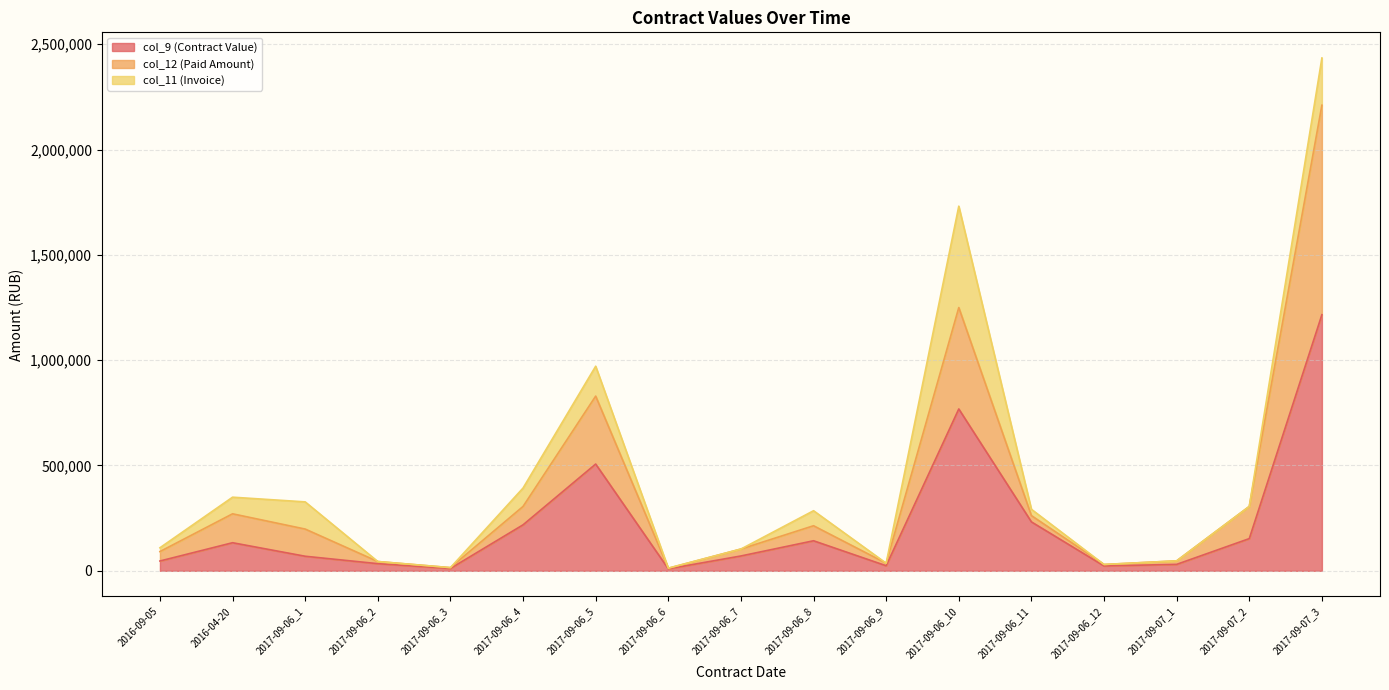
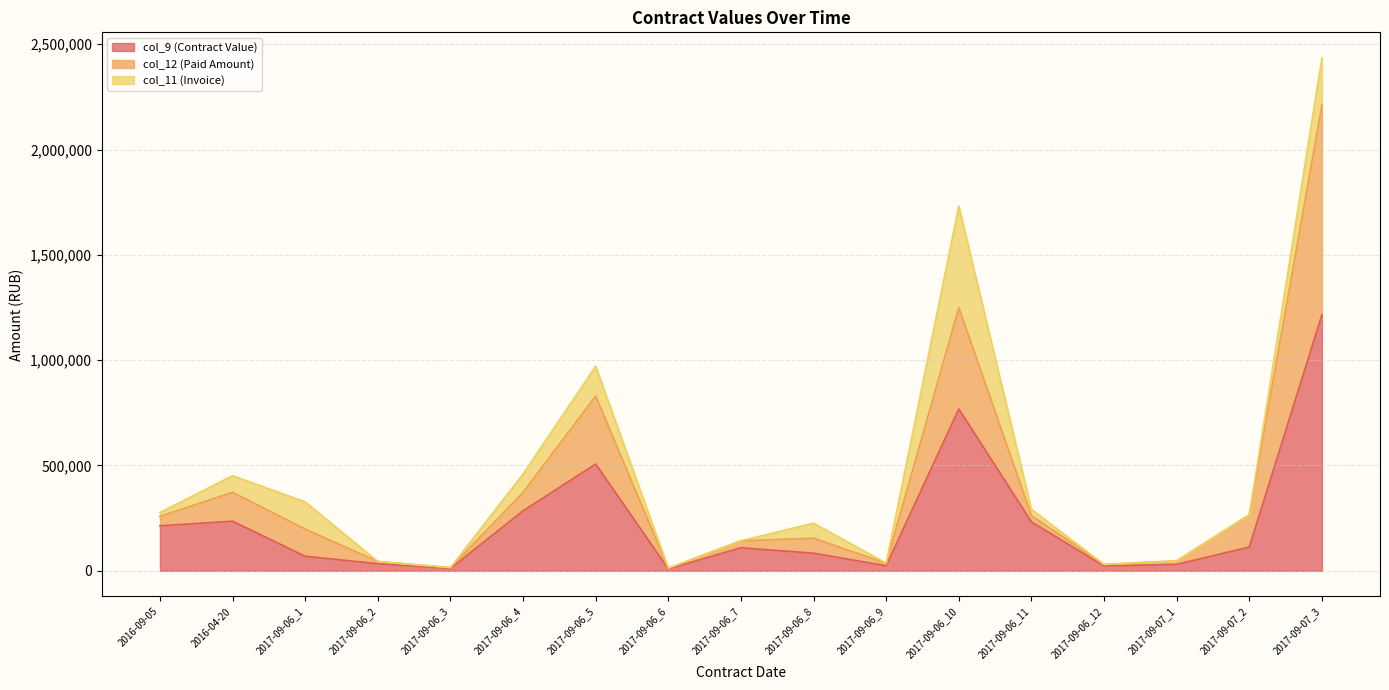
  {
    "col_9 (Contract Value)": {
-     "2016-09-05": "50,000",
-     "2016-04-20": "130,000",
+     "2016-09-05": "210,000",
+     "2016-04-20": "240,000",
      "2017-09-06_1": "70,000",
-     "2017-09-06_4": "220,000",
+     "2017-09-06_4": "280,000",
      "2017-09-06_5": "510,000",
-     "2017-09-06_7": "70,000",
-     "2017-09-06_8": "140,000",
+     "2017-09-06_7": "110,000",
+     "2017-09-06_8": "80,000",
      "2017-09-06_10": "770,000",
      "2017-09-06_11": "230,000",
      "2017-09-07_1": "30,000",
-     "2017-09-07_2": "150,000",
+     "2017-09-07_2": "110,000",
      "2017-09-07_3": "1,220,000"
    }
  }
